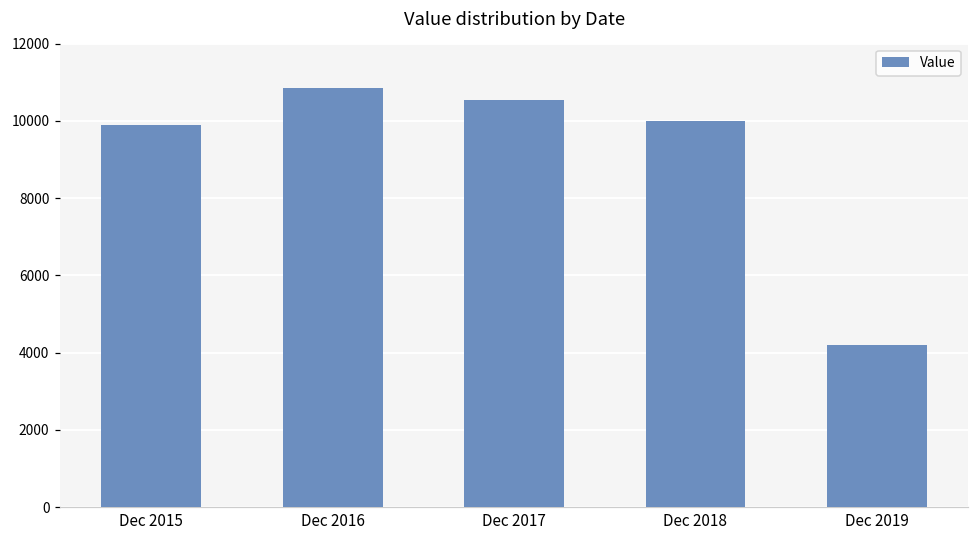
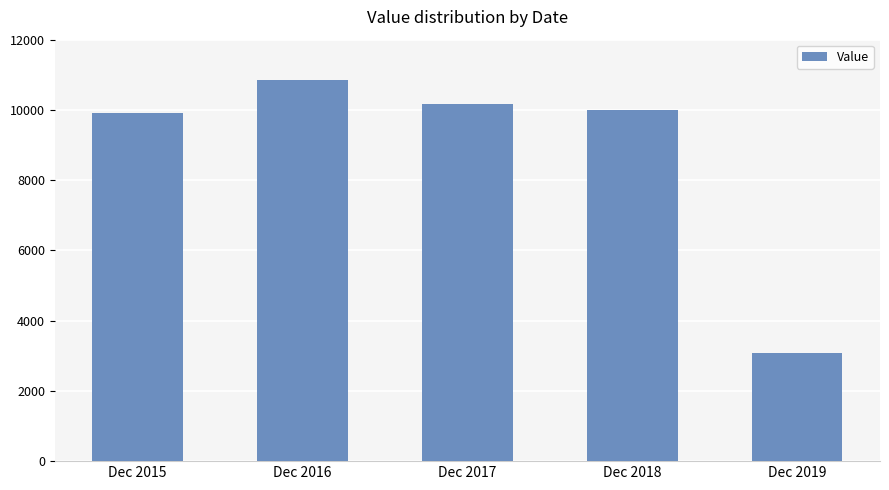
  {
    "Dec 2015": 9900,
    "Dec 2016": 10800,
-   "Dec 2017": 10500,
+   "Dec 2017": 10200,
    "Dec 2018": 10000,
-   "Dec 2019": 4200
+   "Dec 2019": 3100
  }
